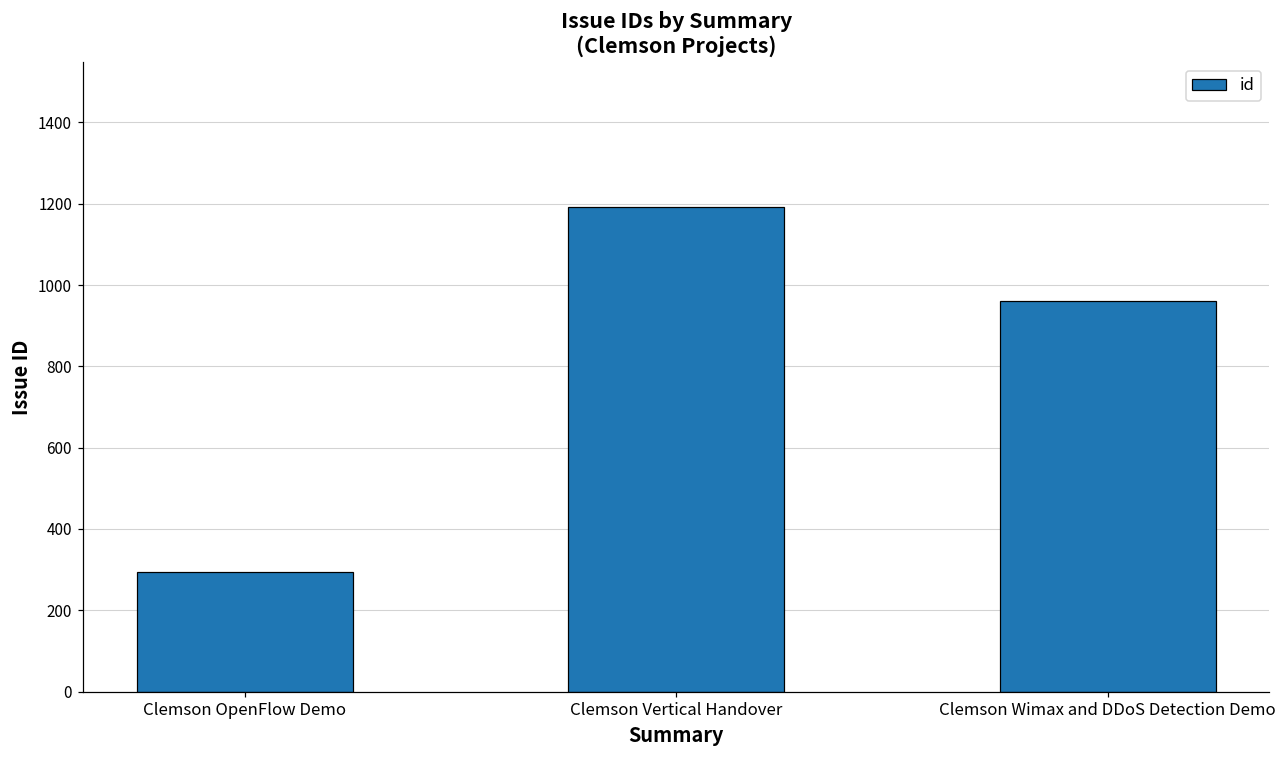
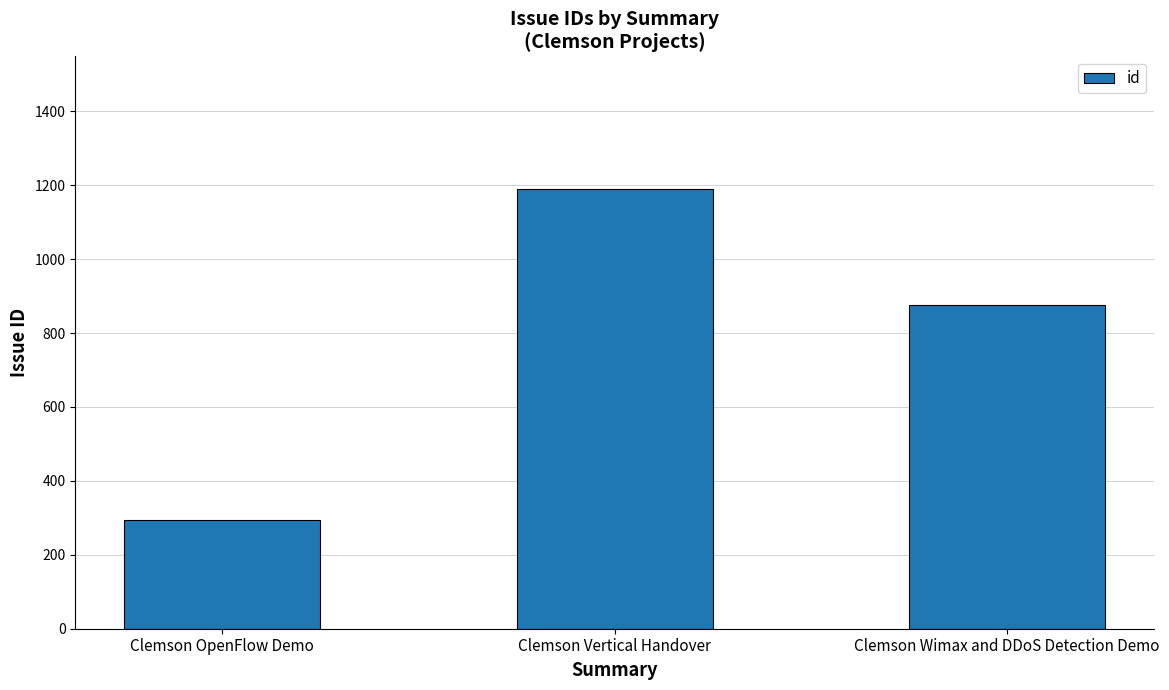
  {
    "Clemson OpenFlow Demo": 290,
    "Clemson Vertical Handover": 1190,
-   "Clemson Wimax and DDoS Detection Demo": 960
+   "Clemson Wimax and DDoS Detection Demo": 880
  }
